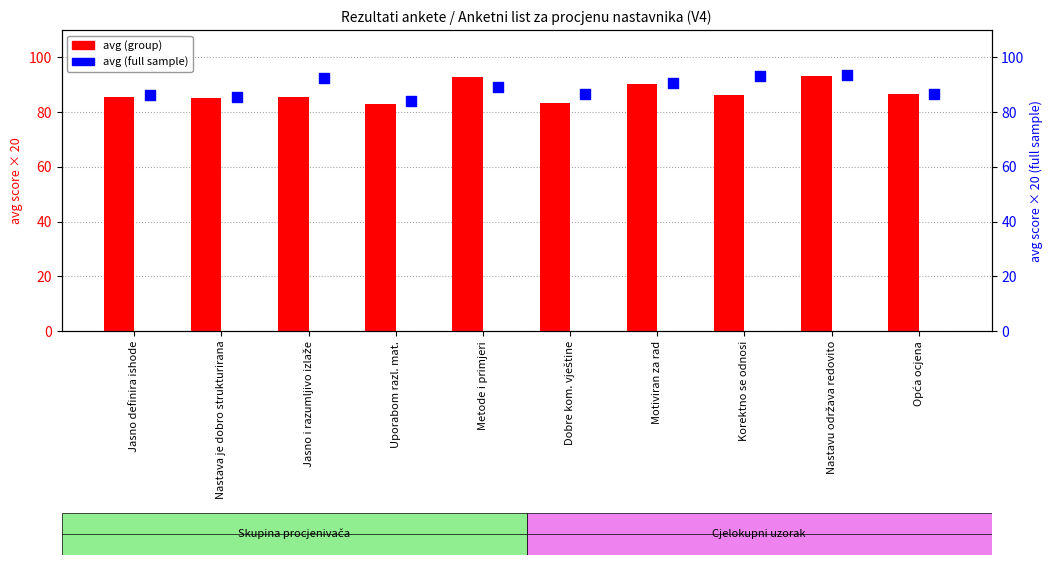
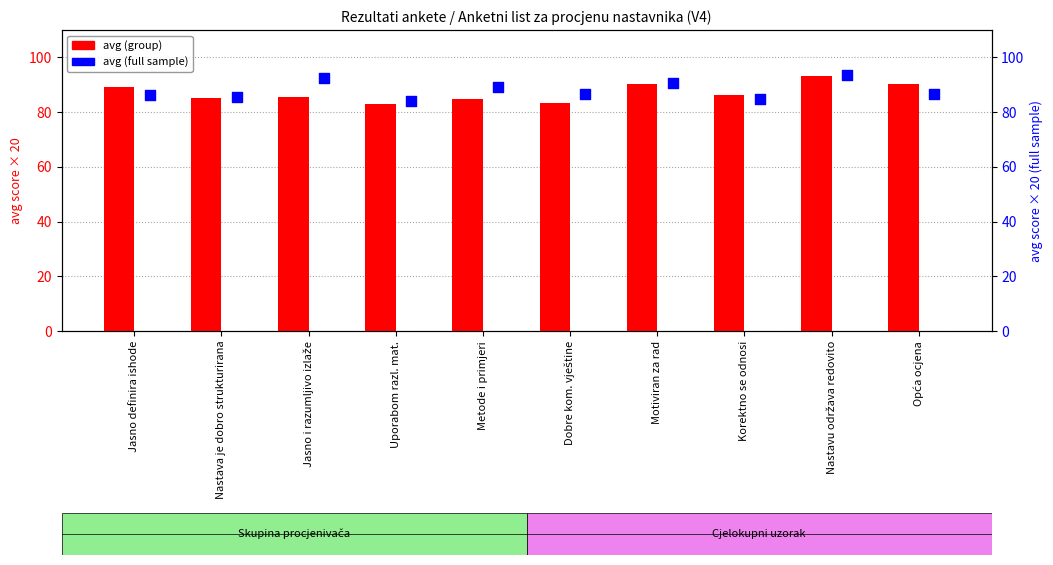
  {
    "avg (group)": {
-     "Jasno definira ishode": 85,
+     "Jasno definira ishode": 89,
      "Nastava je dobro strukturirana": 85,
      "Jasno i razumljivo izlaže": 86,
      "Uporabom razl. mat.": 83,
-     "Metode i primjeri": 93,
+     "Metode i primjeri": 85,
      "Dobre kom. vještine": 83,
      "Motiviran za rad": 90,
      "Korektno se odnosi": 86,
      "Nastavu održava redovito": 93,
-     "Opća ocjena": 87
+     "Opća ocjena": 90
    },
    "avg (full sample)": {
      "Jasno definira ishode": 86,
      "Nastava je dobro strukturirana": 85,
      "Jasno i razumljivo izlaže": 93,
      "Uporabom razl. mat.": 84,
      "Metode i primjeri": 89,
      "Dobre kom. vještine": 87,
      "Motiviran za rad": 91,
-     "Korektno se odnosi": 93,
+     "Korektno se odnosi": 85,
      "Nastavu održava redovito": 93,
      "Opća ocjena": 87
    }
  }
